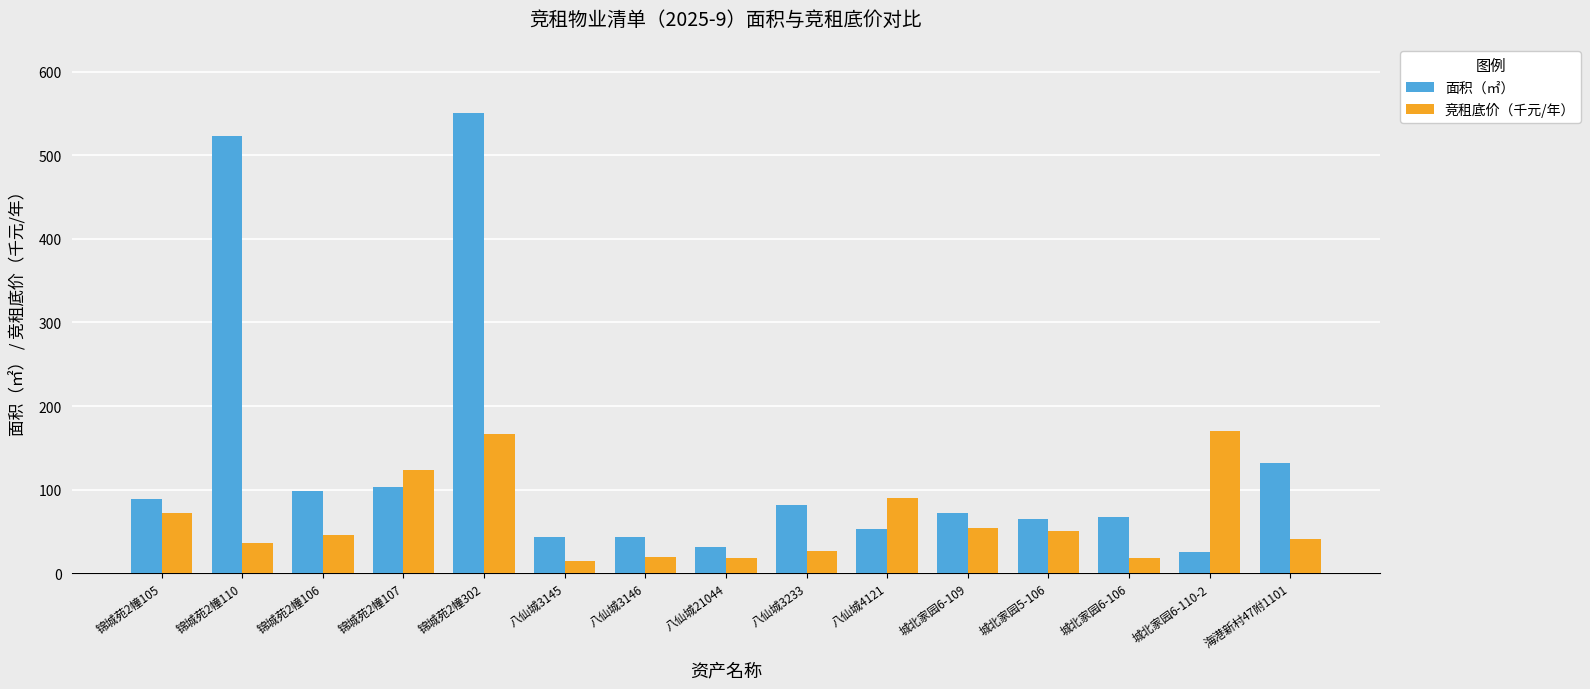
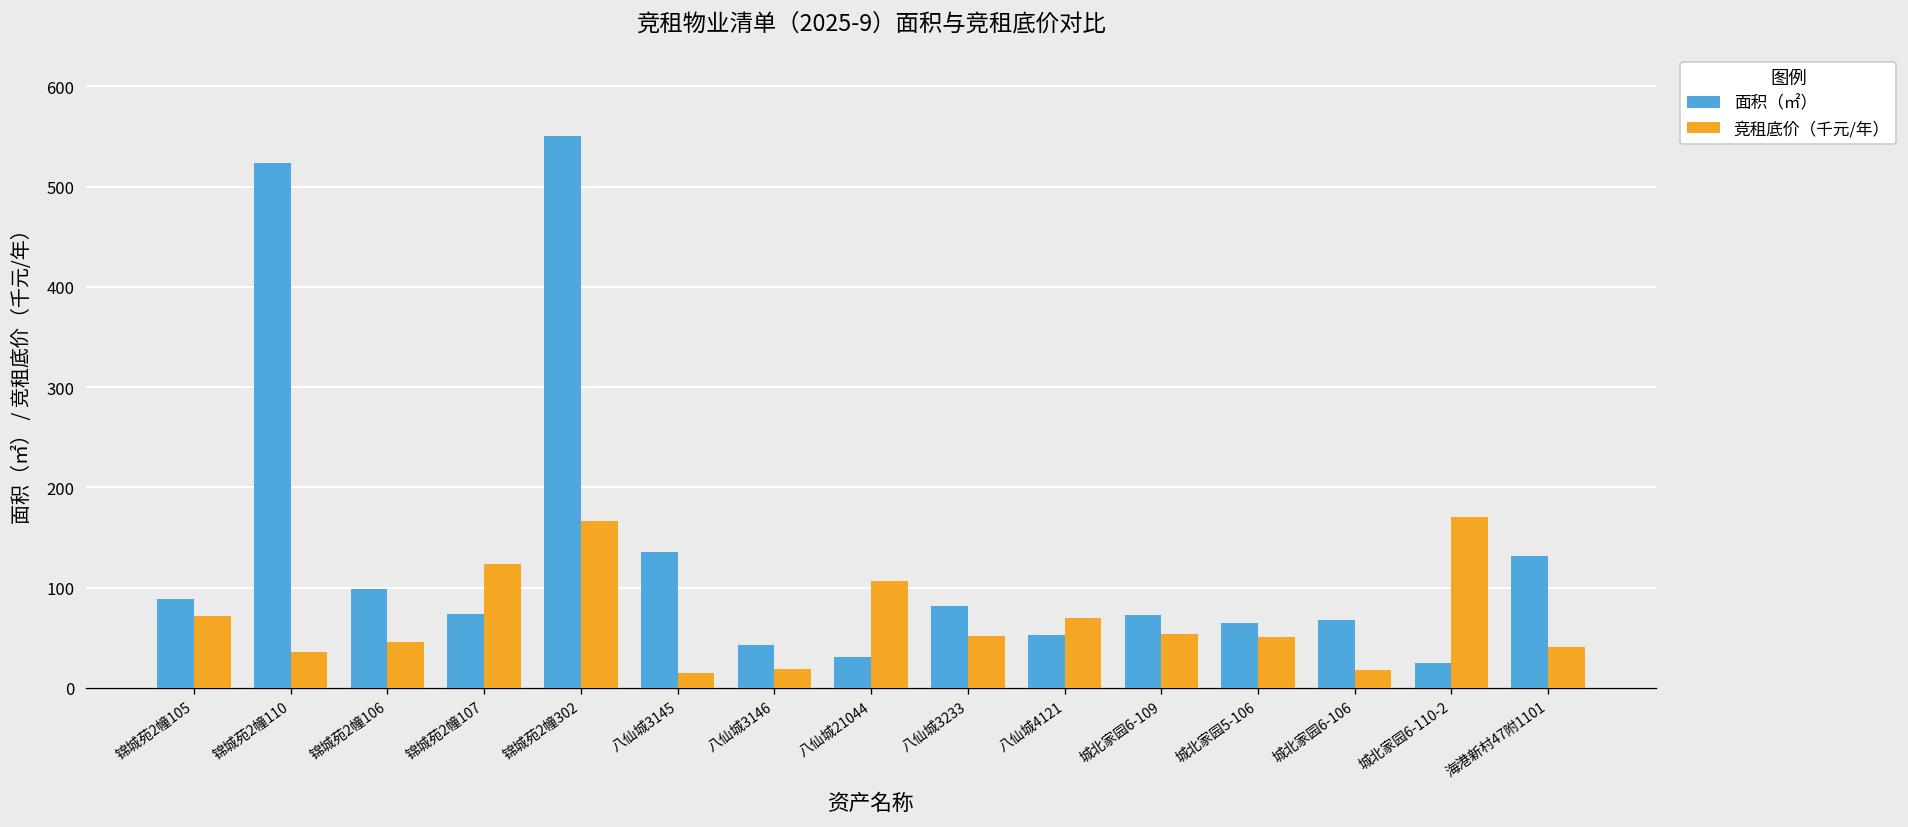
  {
    "面积（㎡）": {
      "锦城苑2幢105": 90,
      "锦城苑2幢110": 520,
      "锦城苑2幢106": 100,
-     "锦城苑2幢107": 100,
+     "锦城苑2幢107": 70,
      "锦城苑2幢302": 550,
-     "八仙城3145": 40,
+     "八仙城3145": 140,
      "八仙城3146": 40,
      "八仙城21044": 30,
      "八仙城3233": 80,
      "八仙城4121": 50,
      "城北家园6-109": 70,
      "城北家园5-106": 70,
      "城北家园6-106": 70,
      "城北家园6-110-2": 30,
      "海港新村47附1101": 130
    },
    "竞租底价（千元/年）": {
      "锦城苑2幢105": 70,
      "锦城苑2幢110": 40,
      "锦城苑2幢106": 50,
      "锦城苑2幢107": 120,
      "锦城苑2幢302": 170,
      "八仙城3145": 10,
      "八仙城3146": 20,
-     "八仙城21044": 20,
-     "八仙城3233": 30,
-     "八仙城4121": 90,
+     "八仙城21044": 110,
+     "八仙城3233": 50,
+     "八仙城4121": 70,
      "城北家园6-109": 50,
      "城北家园5-106": 50,
      "城北家园6-106": 20,
      "城北家园6-110-2": 170,
      "海港新村47附1101": 40
    }
  }
